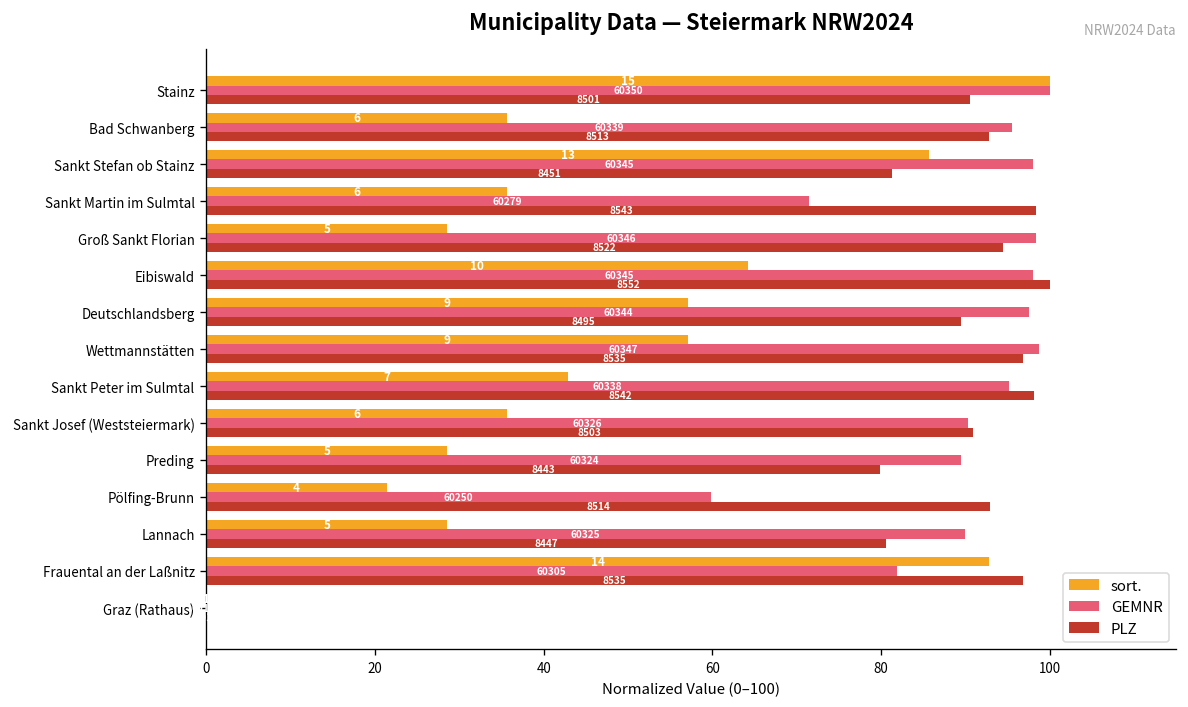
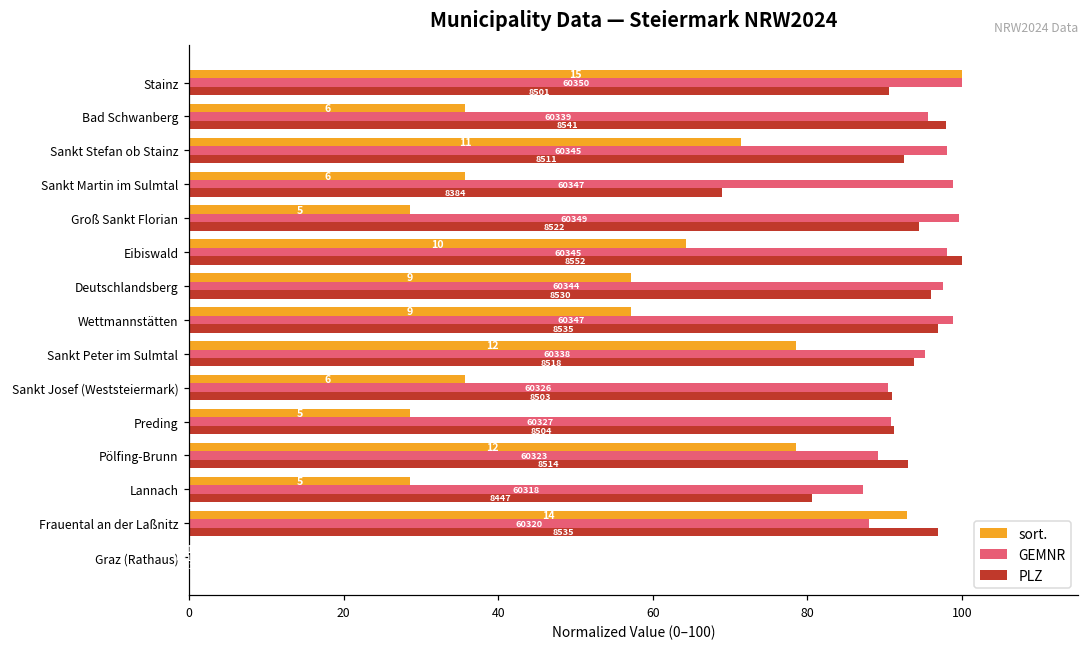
  {
    "sort.": {
-     "Sankt Stefan ob Stainz": 13,
-     "Sankt Peter im Sulmtal": 7,
-     "Pölfing-Brunn": 4
+     "Sankt Stefan ob Stainz": 11,
+     "Sankt Peter im Sulmtal": 12,
+     "Pölfing-Brunn": 12
    },
    "GEMNR": {
-     "Sankt Martin im Sulmtal": 60279,
-     "Groß Sankt Florian": 60346,
-     "Preding": 60324,
-     "Pölfing-Brunn": 60250,
-     "Lannach": 60325,
-     "Frauental an der Laßnitz": 60305
+     "Sankt Martin im Sulmtal": 60347,
+     "Groß Sankt Florian": 60349,
+     "Preding": 60327,
+     "Pölfing-Brunn": 60323,
+     "Lannach": 60318,
+     "Frauental an der Laßnitz": 60320
    },
    "PLZ": {
-     "Bad Schwanberg": 8513,
-     "Sankt Stefan ob Stainz": 8451,
-     "Sankt Martin im Sulmtal": 8543,
-     "Deutschlandsberg": 8495,
-     "Sankt Peter im Sulmtal": 8542,
-     "Preding": 8443
+     "Bad Schwanberg": 8541,
+     "Sankt Stefan ob Stainz": 8511,
+     "Sankt Martin im Sulmtal": 8384,
+     "Deutschlandsberg": 8530,
+     "Sankt Peter im Sulmtal": 8518,
+     "Preding": 8504
    }
  }
